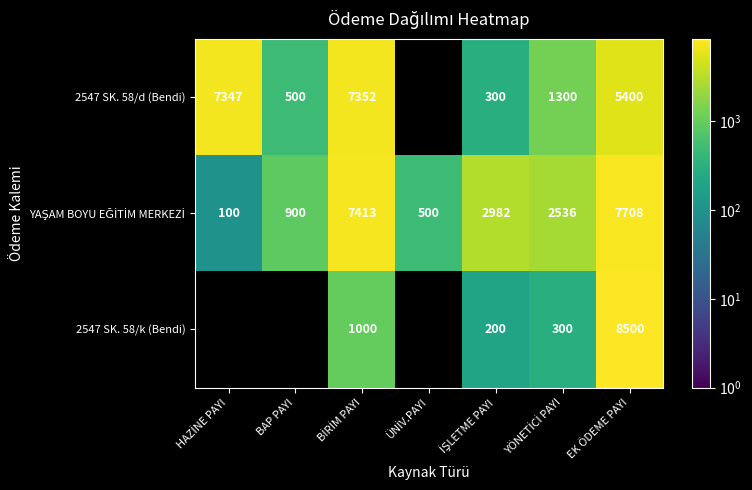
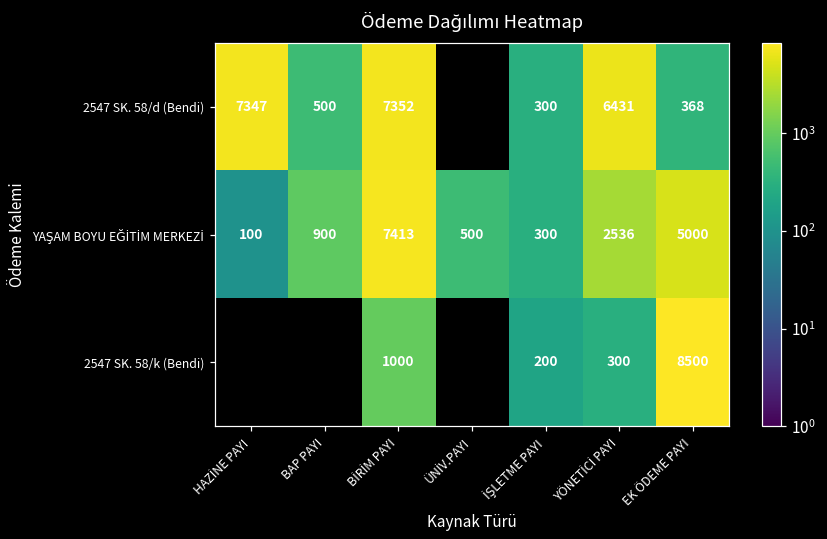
  {
    "2547 SK. 58/d (Bendi)": {
      "HAZİNE PAYI": 7347,
      "BAP PAYI": 500,
      "BİRİM PAYI": 7352,
      "İŞLETME PAYI": 300,
-     "YÖNETİCİ PAYI": 1300,
-     "EK ÖDEME PAYI": 5400
+     "YÖNETİCİ PAYI": 6431,
+     "EK ÖDEME PAYI": 368
    },
    "YAŞAM BOYU EĞİTİM MERKEZİ": {
      "HAZİNE PAYI": 100,
      "BAP PAYI": 900,
      "BİRİM PAYI": 7413,
      "ÜNİV.PAYI": 500,
-     "İŞLETME PAYI": 2982,
+     "İŞLETME PAYI": 300,
      "YÖNETİCİ PAYI": 2536,
-     "EK ÖDEME PAYI": 7708
+     "EK ÖDEME PAYI": 5000
    },
    "2547 SK. 58/k (Bendi)": {
      "BİRİM PAYI": 1000,
      "İŞLETME PAYI": 200,
      "YÖNETİCİ PAYI": 300,
      "EK ÖDEME PAYI": 8500
    }
  }
